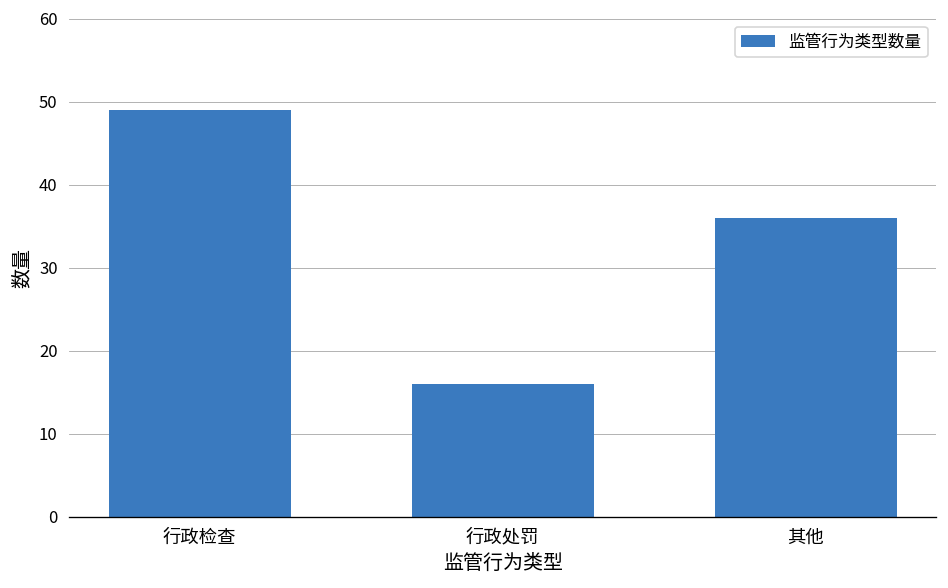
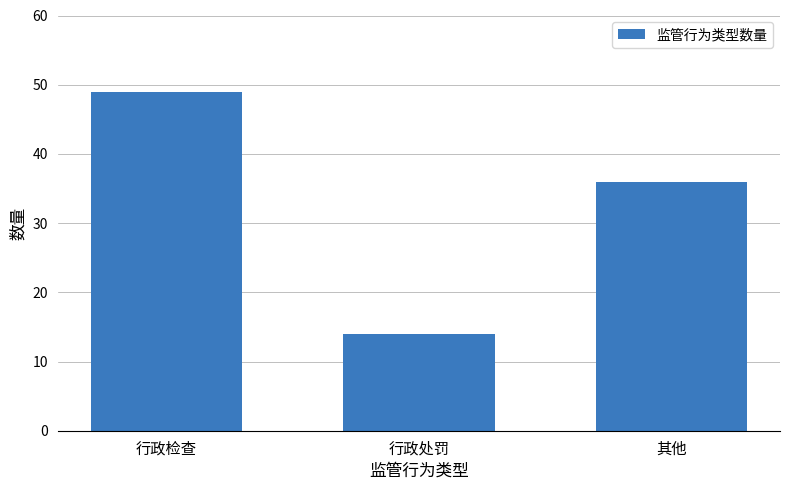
  {
    "行政检查": 49,
-   "行政处罚": 16,
+   "行政处罚": 14,
    "其他": 36
  }
